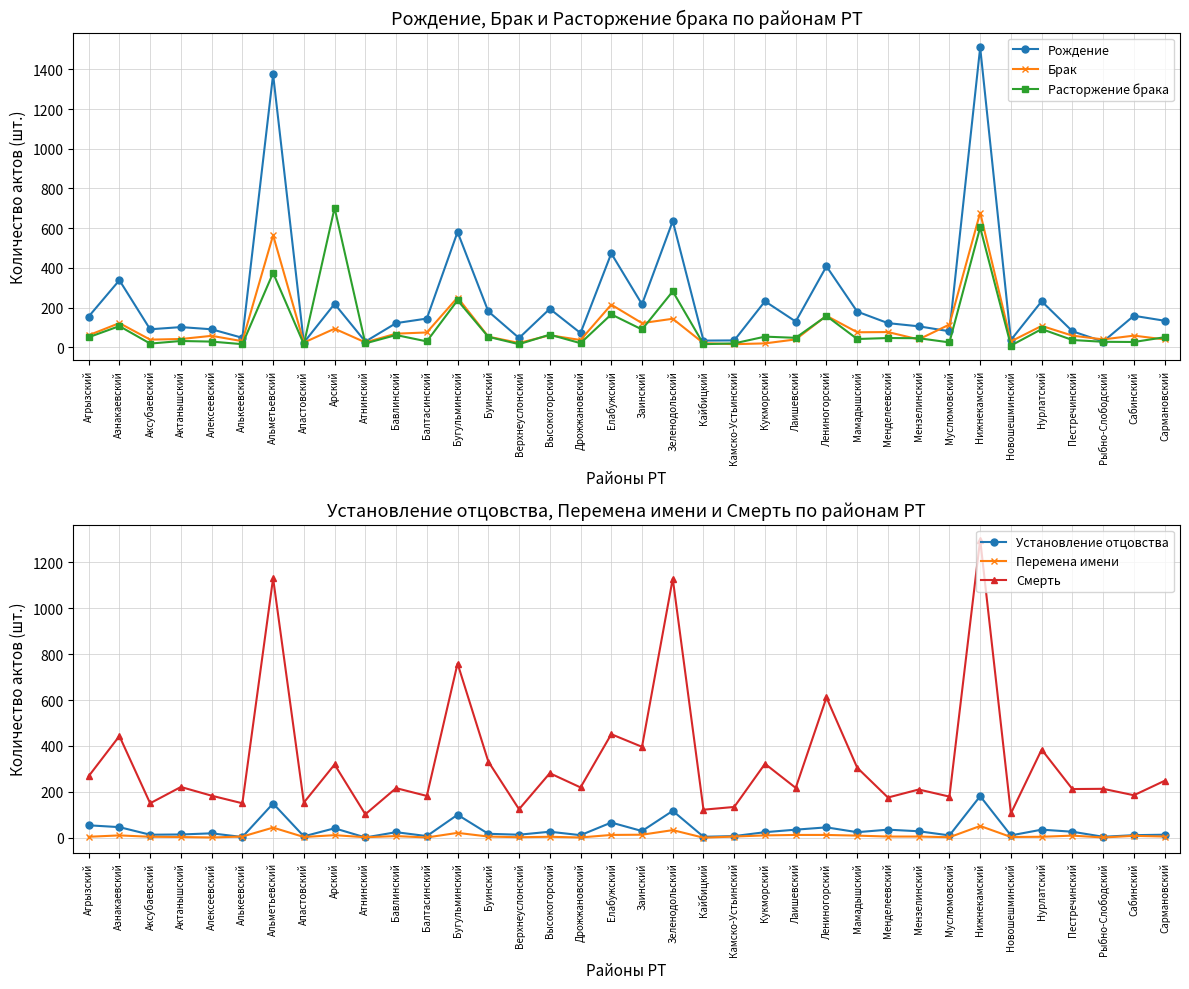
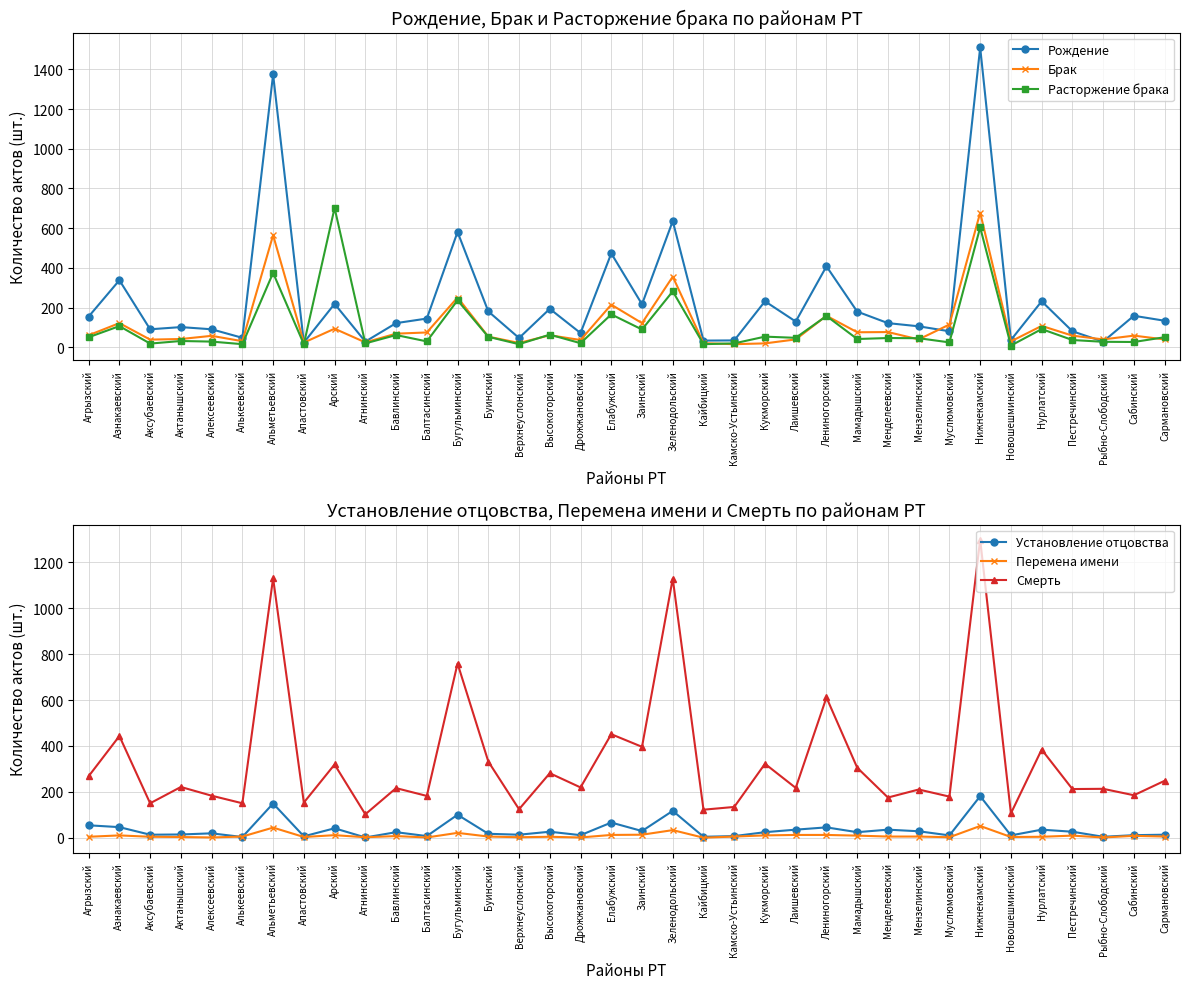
  {
    "Рождение, Брак и Расторжение брака по районам РТ": {
      "Рождение": {
        "Агрызский": 160,
        "Азнакаевский": 340,
        "Аксубаевский": 90,
        "Актанышский": 100,
        "Алексеевский": 90,
        "Алькеевский": 50,
        "Альметьевский": 1370,
        "Арский": 220,
        "Бавлинский": 120,
        "Балтасинский": 150,
        "Бугульминский": 580,
        "Буинский": 180,
        "Верхнеуслонский": 50,
        "Высокогорский": 190,
        "Дрожжановский": 70,
        "Елабужский": 470,
        "Заинский": 220,
        "Зеленодольский": 640,
        "Кайбицкий": 30,
        "Камско-Устьинский": 40,
        "Кукморский": 230,
        "Лаишевский": 130,
        "Лениногорский": 410,
        "Мамадышский": 180,
        "Менделеевский": 120,
        "Мензелинский": 110,
        "Муслюмовский": 80,
        "Нижнекамский": 1510,
        "Нурлатский": 230,
        "Пестречинский": 80,
        "Сабинский": 160,
        "Сармановский": 130
      },
      "Брак": {
        "Азнакаевский": 120,
        "Аксубаевский": 40,
        "Алексеевский": 60,
        "Алькеевский": 30,
        "Альметьевский": 570,
        "Арский": 90,
        "Балтасинский": 80,
        "Бугульминский": 250,
        "Дрожжановский": 40,
        "Елабужский": 220,
        "Заинский": 120,
-       "Зеленодольский": 140,
+       "Зеленодольский": 360,
        "Кукморский": 20,
        "Мамадышский": 80,
        "Менделеевский": 80,
        "Муслюмовский": 120,
        "Нижнекамский": 680,
        "Нурлатский": 110,
        "Пестречинский": 60,
        "Сабинский": 60
      },
      "Расторжение брака": {
        "Азнакаевский": 110,
        "Аксубаевский": 20,
        "Алексеевский": 30,
        "Алькеевский": 20,
        "Альметьевский": 380,
        "Арский": 700,
        "Балтасинский": 30,
        "Бугульминский": 240,
        "Дрожжановский": 20,
        "Елабужский": 170,
        "Заинский": 90,
        "Зеленодольский": 280,
        "Кукморский": 50,
        "Мамадышский": 40,
        "Менделеевский": 50,
        "Муслюмовский": 30,
        "Нижнекамский": 600,
        "Новошешминский": 10,
        "Нурлатский": 90,
        "Пестречинский": 40,
        "Сабинский": 30
      }
    },
    "Установление отцовства, Перемена имени и Смерть по районам РТ": {
      "Установление отцовства": {
        "Агрызский": 50,
        "Азнакаевский": 50,
        "Алексеевский": 20,
        "Альметьевский": 150,
        "Арский": 40,
        "Бавлинский": 20,
        "Бугульминский": 100,
        "Буинский": 20,
        "Высокогорский": 30,
        "Елабужский": 70,
        "Заинский": 30,
        "Зеленодольский": 120,
        "Кукморский": 20,
        "Лаишевский": 40,
        "Лениногорский": 50,
        "Мамадышский": 20,
        "Менделеевский": 40,
        "Мензелинский": 30,
        "Нижнекамский": 180,
        "Нурлатский": 40,
        "Пестречинский": 30
      },
      "Перемена имени": {
        "Агрызский": 0,
        "Азнакаевский": 10,
        "Алексеевский": 0,
        "Альметьевский": 40,
        "Арский": 10,
        "Бавлинский": 10,
        "Бугульминский": 20,
        "Буинский": 10,
        "Высокогорский": 0,
        "Елабужский": 10,
        "Заинский": 10,
        "Зеленодольский": 30,
        "Кукморский": 10,
        "Лаишевский": 10,
        "Лениногорский": 10,
        "Мамадышский": 10,
        "Менделеевский": 10,
        "Мензелинский": 10,
        "Нижнекамский": 50,
        "Нурлатский": 0,
        "Пестречинский": 10
      },
      "Смерть": {
        "Агрызский": 270,
        "Азнакаевский": 440,
        "Аксубаевский": 150,
        "Актанышский": 220,
        "Алексеевский": 180,
        "Алькеевский": 150,
        "Альметьевский": 1130,
        "Апастовский": 150,
        "Арский": 320,
        "Атнинский": 100,
        "Бавлинский": 220,
        "Балтасинский": 180,
        "Бугульминский": 760,
        "Буинский": 330,
        "Верхнеуслонский": 120,
        "Высокогорский": 280,
        "Дрожжановский": 220,
        "Елабужский": 450,
        "Заинский": 400,
        "Зеленодольский": 1130,
        "Кайбицкий": 120,
        "Камско-Устьинский": 130,
        "Кукморский": 320,
        "Лаишевский": 220,
        "Лениногорский": 610,
        "Мамадышский": 310,
        "Менделеевский": 180,
        "Мензелинский": 210,
        "Муслюмовский": 180,
        "Новошешминский": 110,
        "Нурлатский": 380,
        "Пестречинский": 210,
        "Рыбно-Слободский": 210,
        "Сабинский": 190,
        "Сармановский": 250
      }
    }
  }
